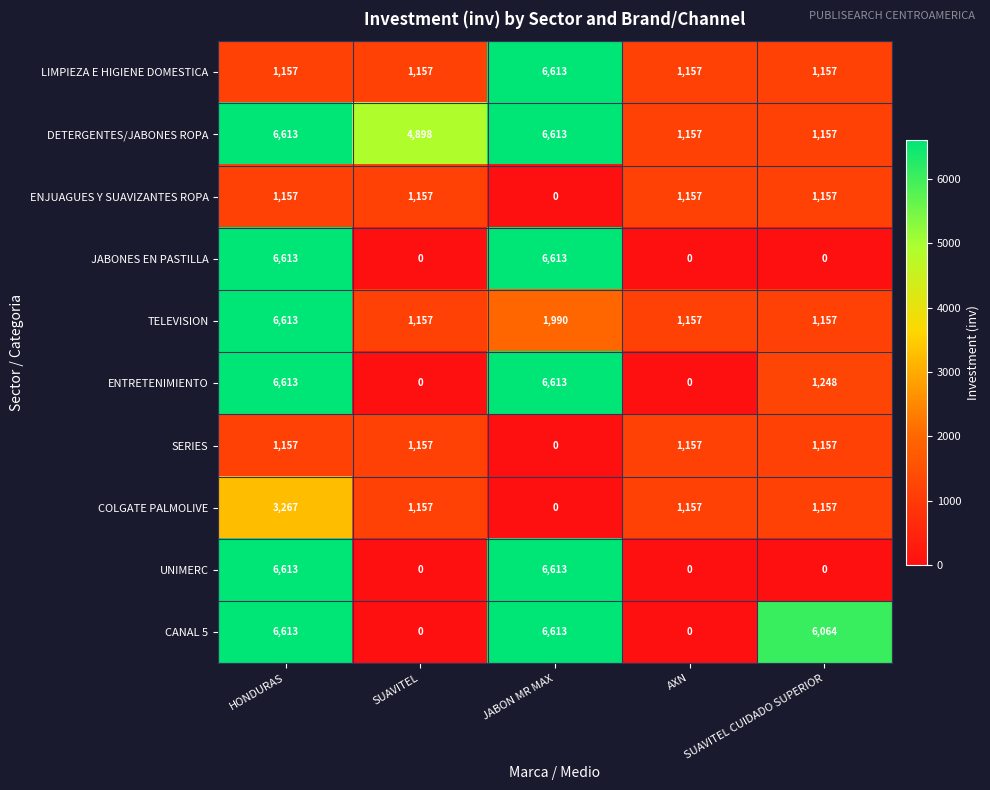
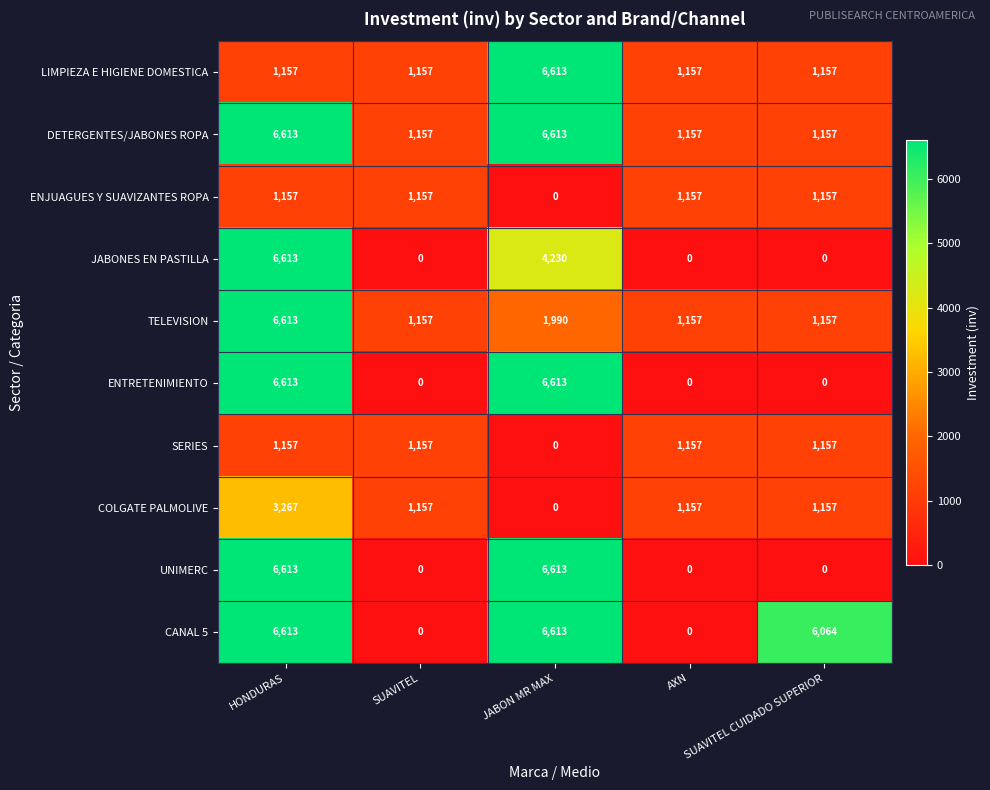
  {
    "DETERGENTES/JABONES ROPA": {
-     "SUAVITEL": "4,898"
+     "SUAVITEL": "1,157"
    },
    "JABONES EN PASTILLA": {
-     "JABON MR MAX": "6,613"
+     "JABON MR MAX": "4,230"
    },
    "ENTRETENIMIENTO": {
-     "SUAVITEL CUIDADO SUPERIOR": "1,248"
+     "SUAVITEL CUIDADO SUPERIOR": "0"
    }
  }
